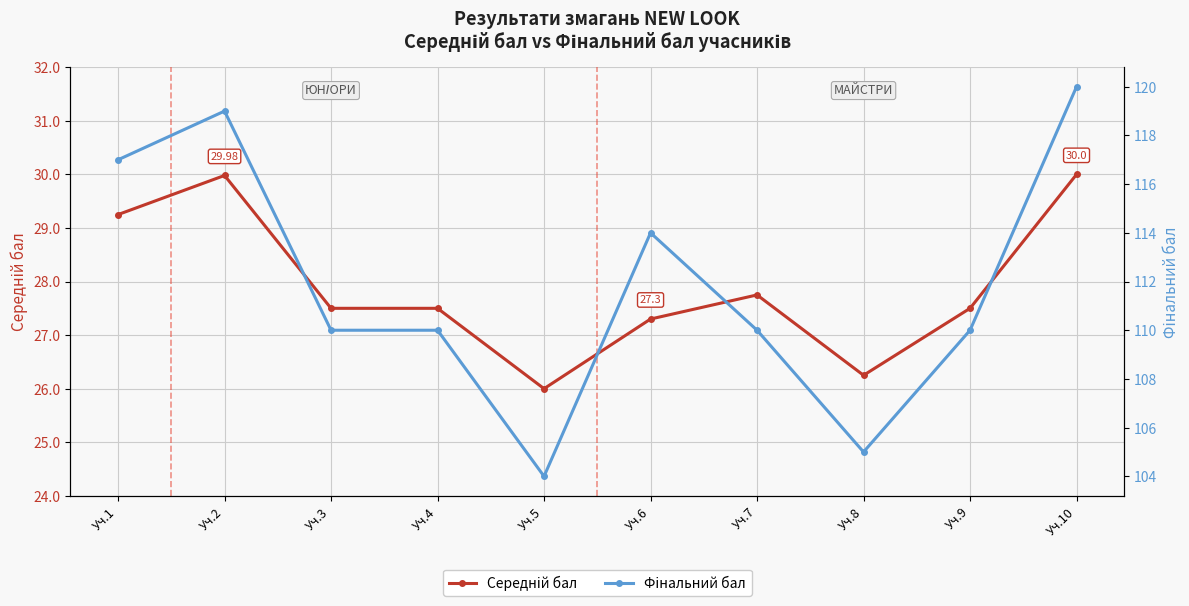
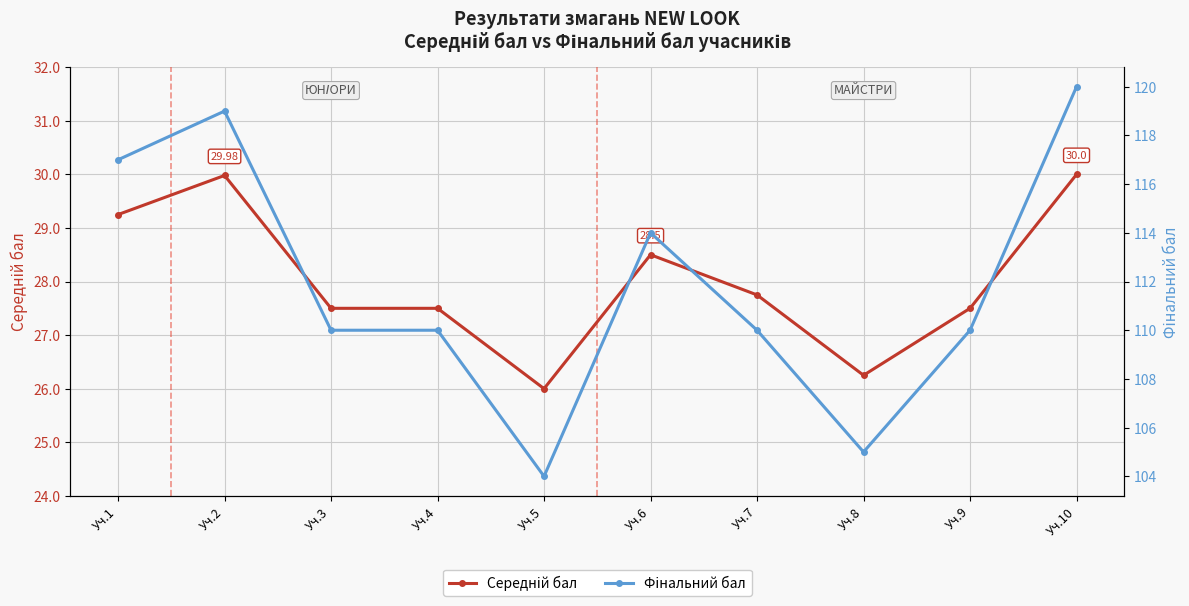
  {
    "Середній бал": {
-     "Уч.6": 27.3
+     "Уч.6": 28.5
    }
  }
